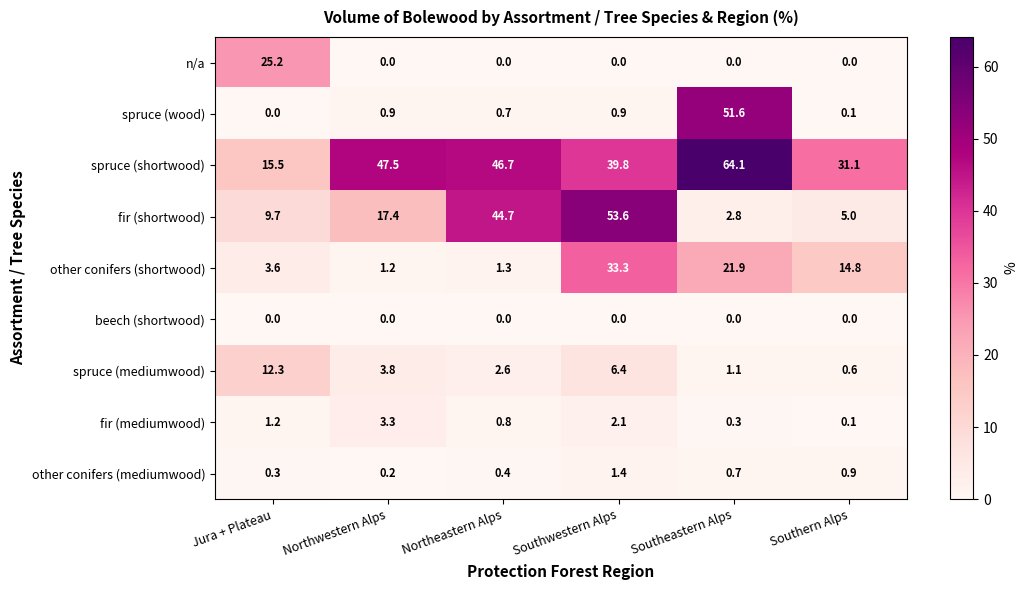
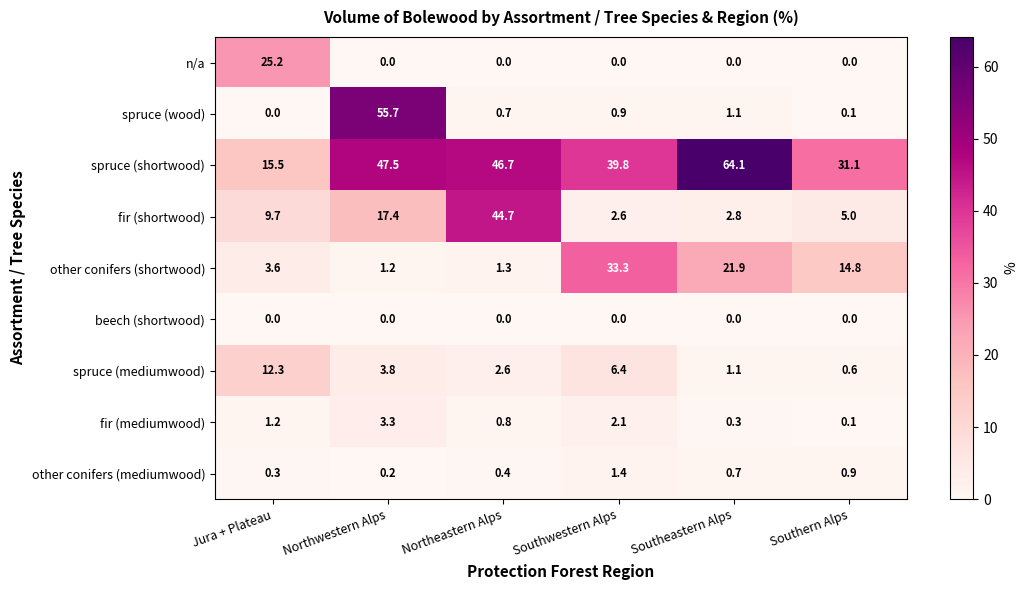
  {
    "n/a": {
      "Jura + Plateau": 25.2,
      "Northwestern Alps": 0.0,
      "Northeastern Alps": 0.0,
      "Southwestern Alps": 0.0,
      "Southeastern Alps": 0.0,
      "Southern Alps": 0.0
    },
    "spruce (wood)": {
      "Jura + Plateau": 0.0,
-     "Northwestern Alps": 0.9,
+     "Northwestern Alps": 55.7,
      "Northeastern Alps": 0.7,
      "Southwestern Alps": 0.9,
-     "Southeastern Alps": 51.6,
+     "Southeastern Alps": 1.1,
      "Southern Alps": 0.1
    },
    "spruce (shortwood)": {
      "Jura + Plateau": 15.5,
      "Northwestern Alps": 47.5,
      "Northeastern Alps": 46.7,
      "Southwestern Alps": 39.8,
      "Southeastern Alps": 64.1,
      "Southern Alps": 31.1
    },
    "fir (shortwood)": {
      "Jura + Plateau": 9.7,
      "Northwestern Alps": 17.4,
      "Northeastern Alps": 44.7,
-     "Southwestern Alps": 53.6,
+     "Southwestern Alps": 2.6,
      "Southeastern Alps": 2.8,
      "Southern Alps": 5.0
    },
    "other conifers (shortwood)": {
      "Jura + Plateau": 3.6,
      "Northwestern Alps": 1.2,
      "Northeastern Alps": 1.3,
      "Southwestern Alps": 33.3,
      "Southeastern Alps": 21.9,
      "Southern Alps": 14.8
    },
    "beech (shortwood)": {
      "Jura + Plateau": 0.0,
      "Northwestern Alps": 0.0,
      "Northeastern Alps": 0.0,
      "Southwestern Alps": 0.0,
      "Southeastern Alps": 0.0,
      "Southern Alps": 0.0
    },
    "spruce (mediumwood)": {
      "Jura + Plateau": 12.3,
      "Northwestern Alps": 3.8,
      "Northeastern Alps": 2.6,
      "Southwestern Alps": 6.4,
      "Southeastern Alps": 1.1,
      "Southern Alps": 0.6
    },
    "fir (mediumwood)": {
      "Jura + Plateau": 1.2,
      "Northwestern Alps": 3.3,
      "Northeastern Alps": 0.8,
      "Southwestern Alps": 2.1,
      "Southeastern Alps": 0.3,
      "Southern Alps": 0.1
    },
    "other conifers (mediumwood)": {
      "Jura + Plateau": 0.3,
      "Northwestern Alps": 0.2,
      "Northeastern Alps": 0.4,
      "Southwestern Alps": 1.4,
      "Southeastern Alps": 0.7,
      "Southern Alps": 0.9
    }
  }
